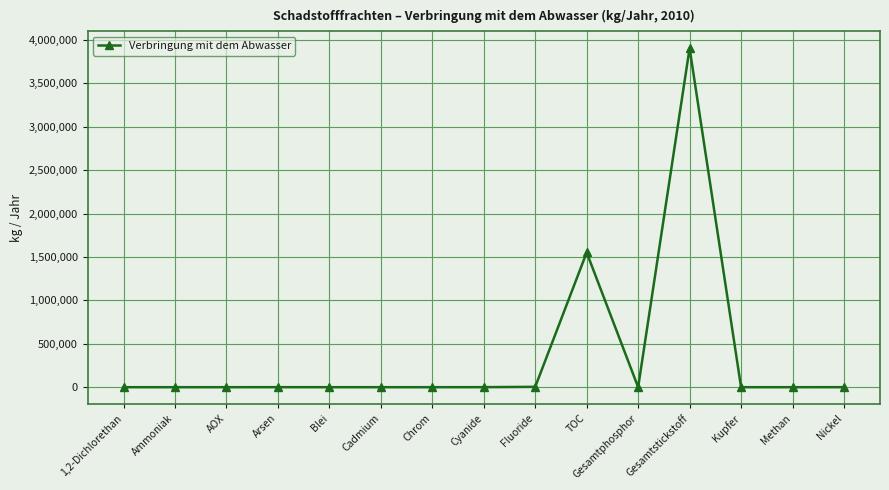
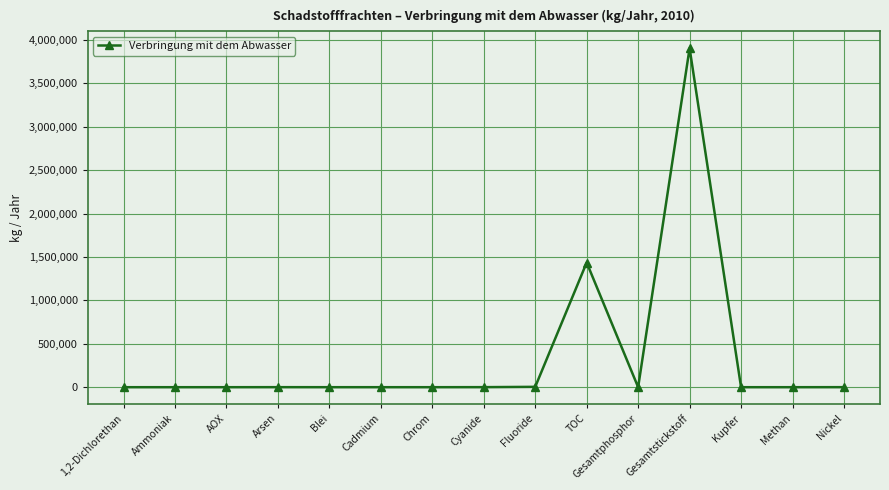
  {
    "1,2-Dichlorethan": "0",
    "Ammoniak": "0",
    "AOX": "0",
    "Arsen": "0",
    "Blei": "0",
    "Cadmium": "0",
    "Chrom": "0",
    "Cyanide": "0",
    "Fluoride": "0",
-   "TOC": "1,600,000",
+   "TOC": "1,400,000",
    "Gesamtphosphor": "0",
    "Gesamtstickstoff": "3,900,000",
    "Kupfer": "0",
    "Methan": "0",
    "Nickel": "0"
  }
